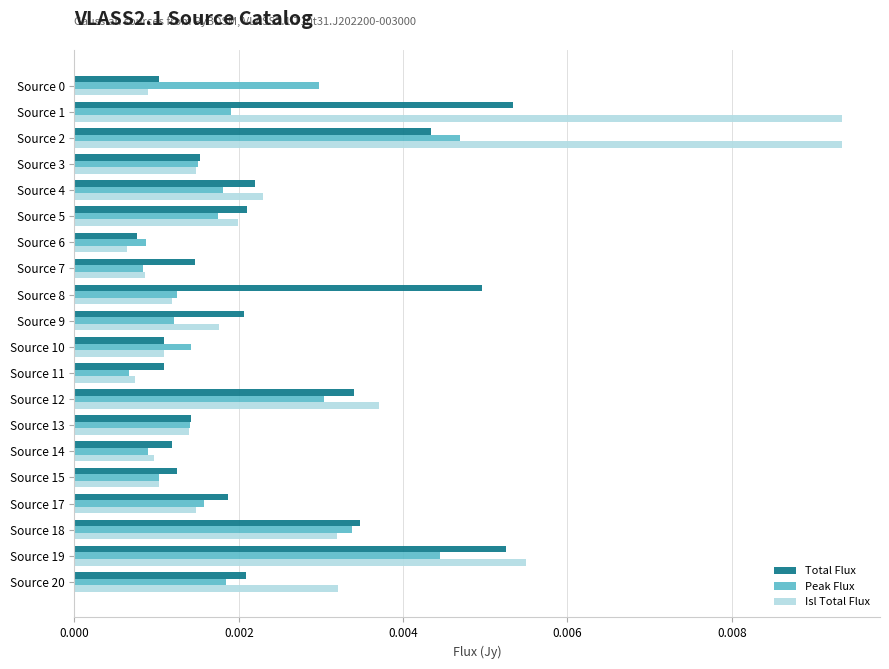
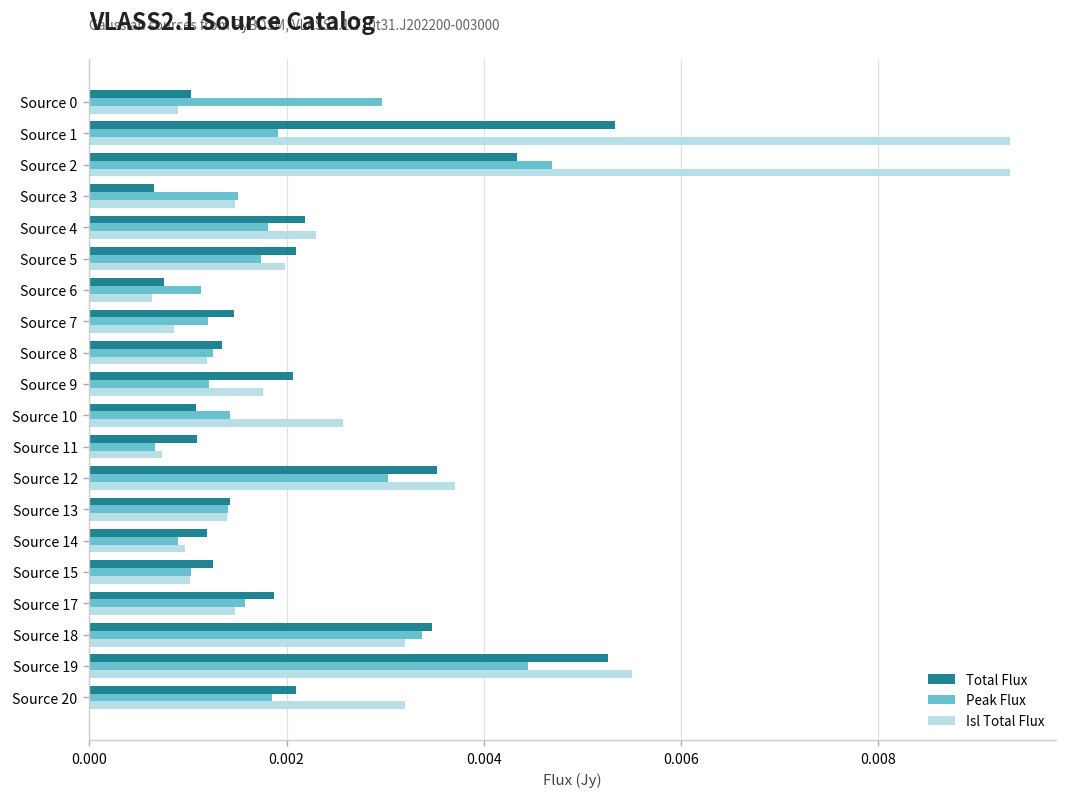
  {
    "Total Flux": {
      "Source 0": 0.0010,
      "Source 1": 0.0053,
      "Source 2": 0.0043,
-     "Source 3": 0.0015,
+     "Source 3": 0.0007,
      "Source 4": 0.0022,
      "Source 5": 0.0021,
      "Source 6": 0.0008,
      "Source 7": 0.0015,
-     "Source 8": 0.0050,
+     "Source 8": 0.0013,
      "Source 9": 0.0021,
      "Source 10": 0.0011,
      "Source 11": 0.0011,
-     "Source 12": 0.0034,
+     "Source 12": 0.0035,
      "Source 13": 0.0014,
      "Source 14": 0.0012,
      "Source 15": 0.0012,
      "Source 17": 0.0019,
      "Source 18": 0.0035,
      "Source 19": 0.0053,
      "Source 20": 0.0021
    },
    "Peak Flux": {
      "Source 0": 0.0030,
      "Source 1": 0.0019,
      "Source 2": 0.0047,
      "Source 3": 0.0015,
      "Source 4": 0.0018,
      "Source 5": 0.0017,
-     "Source 6": 0.0009,
-     "Source 7": 0.0008,
+     "Source 6": 0.0011,
+     "Source 7": 0.0012,
      "Source 8": 0.0012,
      "Source 9": 0.0012,
      "Source 10": 0.0014,
      "Source 11": 0.0007,
      "Source 12": 0.0030,
      "Source 13": 0.0014,
      "Source 14": 0.0009,
      "Source 15": 0.0010,
      "Source 17": 0.0016,
      "Source 18": 0.0034,
      "Source 19": 0.0044,
      "Source 20": 0.0018
    },
    "Isl Total Flux": {
      "Source 0": 0.0009,
      "Source 1": 0.0093,
      "Source 2": 0.0093,
      "Source 3": 0.0015,
      "Source 4": 0.0023,
      "Source 5": 0.0020,
      "Source 6": 0.0006,
      "Source 7": 0.0009,
      "Source 8": 0.0012,
      "Source 9": 0.0018,
-     "Source 10": 0.0011,
+     "Source 10": 0.0026,
      "Source 11": 0.0007,
      "Source 12": 0.0037,
      "Source 13": 0.0014,
      "Source 14": 0.0010,
      "Source 15": 0.0010,
      "Source 17": 0.0015,
      "Source 18": 0.0032,
      "Source 19": 0.0055,
      "Source 20": 0.0032
    }
  }
